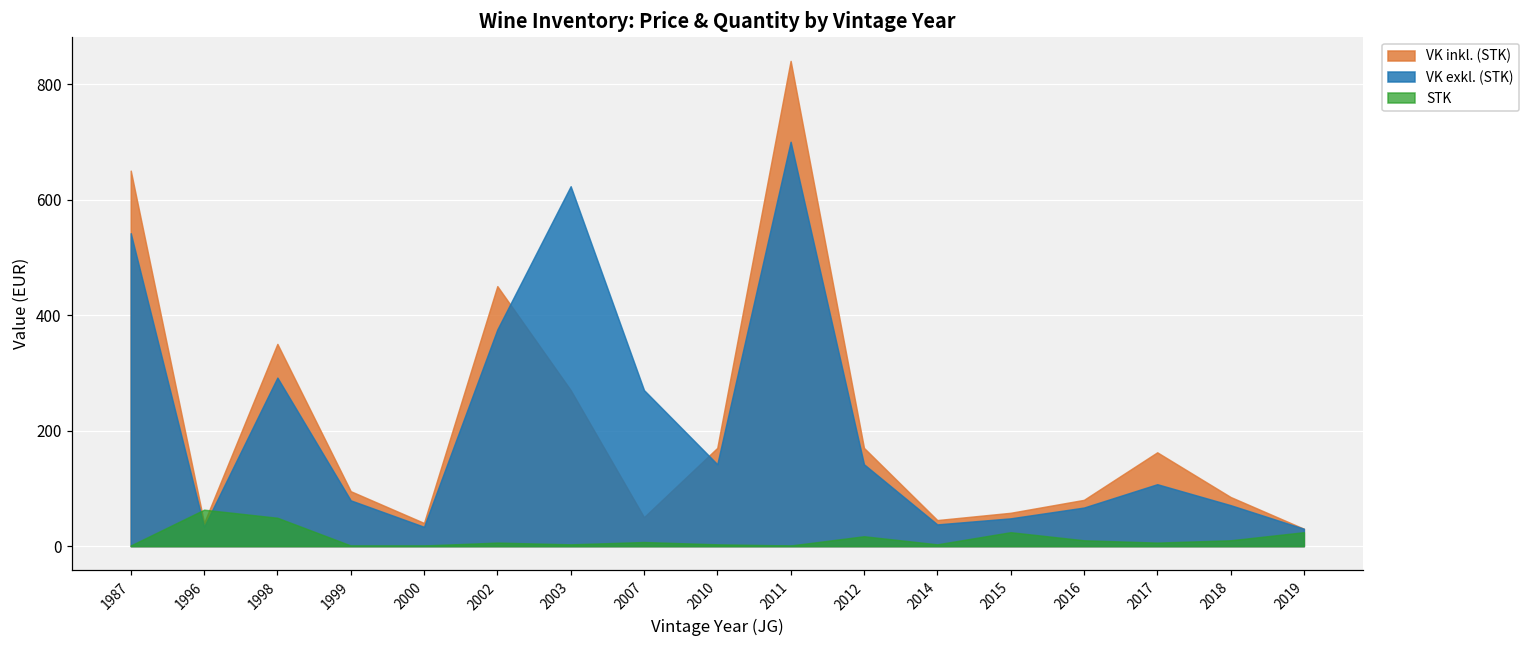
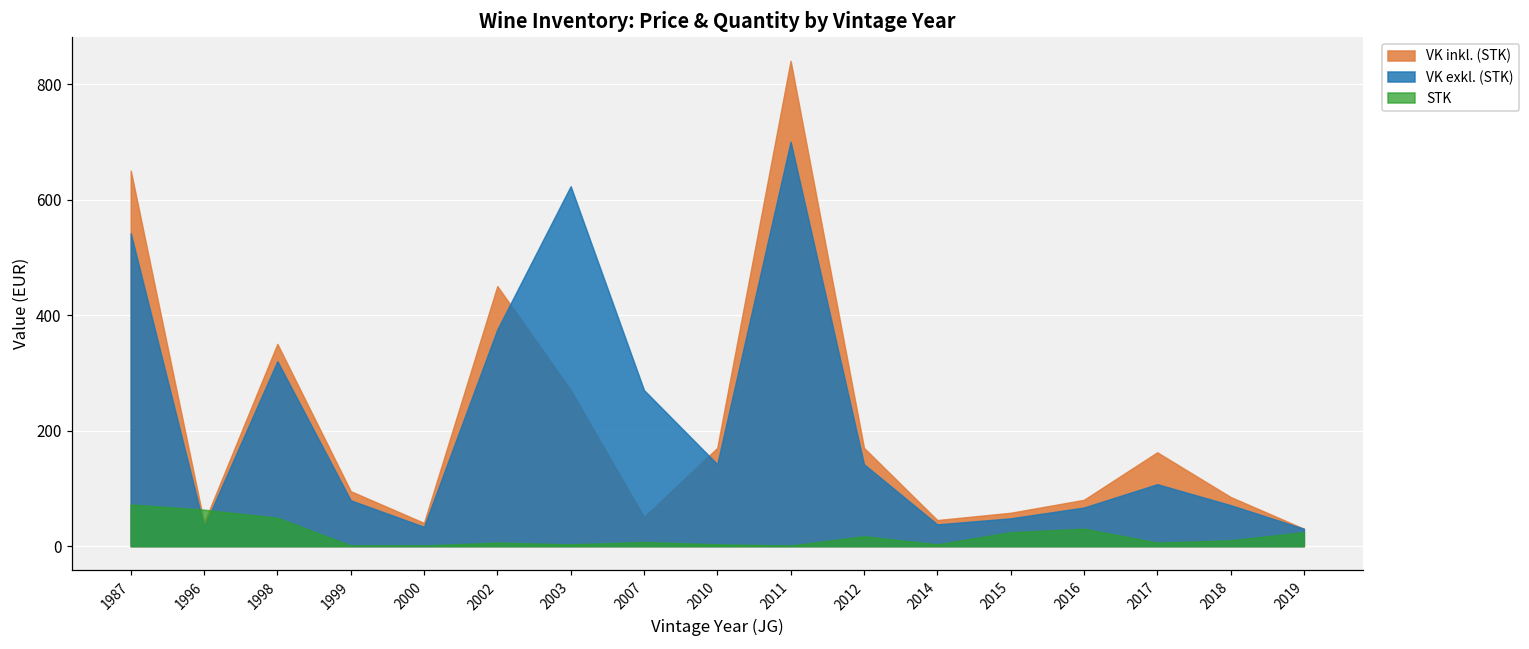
  {
    "VK inkl. (STK)": {
      "1987": 650,
      "1996": 40,
      "1998": 350,
      "1999": 100,
      "2000": 40,
      "2002": 450,
      "2003": 270,
      "2007": 50,
      "2010": 170,
      "2011": 840,
      "2012": 170,
      "2014": 50,
      "2015": 60,
      "2016": 80,
      "2017": 160,
      "2018": 90
    },
    "VK exkl. (STK)": {
      "1987": 540,
      "1996": 30,
-     "1998": 290,
+     "1998": 320,
      "1999": 80,
      "2000": 30,
      "2002": 380,
      "2003": 620,
      "2007": 270,
      "2010": 140,
      "2011": 700,
      "2012": 140,
      "2014": 40,
      "2015": 50,
      "2016": 70,
      "2017": 110,
      "2018": 70
    },
    "STK": {
-     "1987": 0,
+     "1987": 70,
      "1996": 60,
      "1998": 50,
      "2002": 10,
      "2007": 10,
      "2012": 20,
      "2015": 20,
-     "2016": 10,
+     "2016": 30,
      "2017": 10,
      "2018": 10,
      "2019": 20
    }
  }
